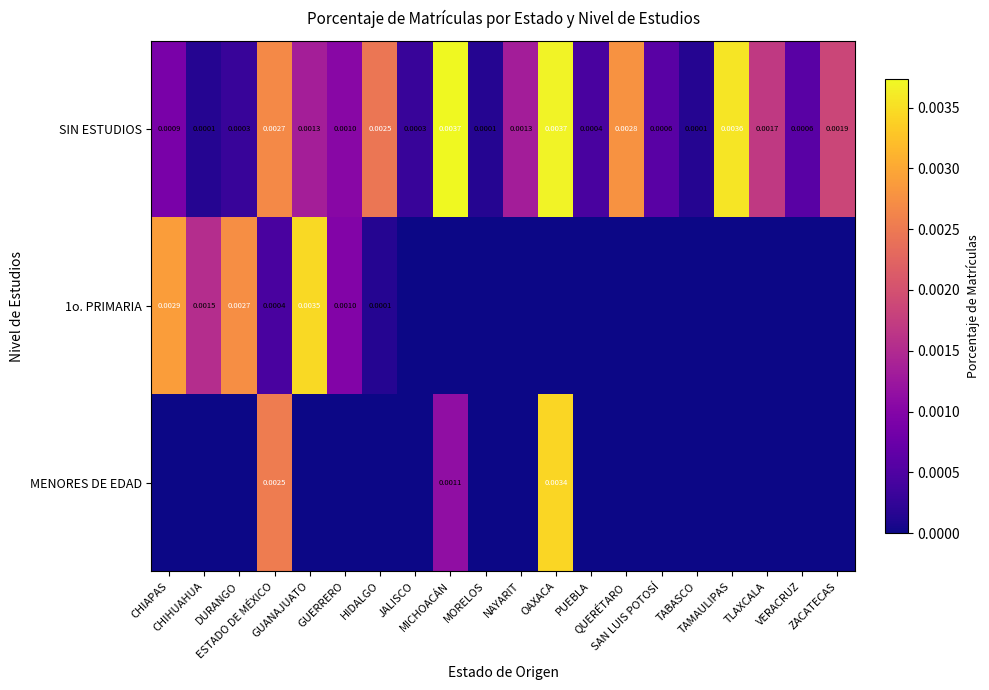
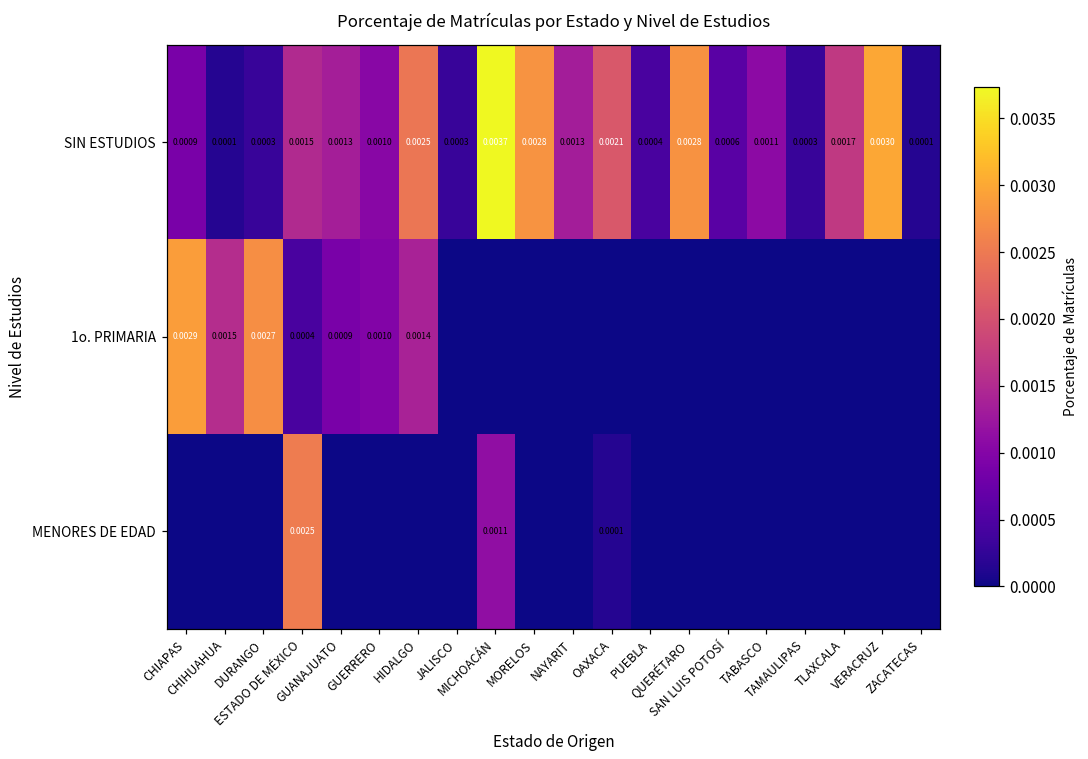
  {
    "SIN ESTUDIOS": {
      "CHIAPAS": 0.0009,
      "CHIHUAHUA": 0.0001,
      "DURANGO": 0.0003,
-     "ESTADO DE MÉXICO": 0.0027,
+     "ESTADO DE MÉXICO": 0.0015,
      "GUANAJUATO": 0.0013,
      "GUERRERO": 0.0010,
      "HIDALGO": 0.0025,
      "JALISCO": 0.0003,
      "MICHOACÁN": 0.0037,
-     "MORELOS": 0.0001,
+     "MORELOS": 0.0028,
      "NAYARIT": 0.0013,
-     "OAXACA": 0.0037,
+     "OAXACA": 0.0021,
      "PUEBLA": 0.0004,
      "QUERÉTARO": 0.0028,
      "SAN LUIS POTOSÍ": 0.0006,
-     "TABASCO": 0.0001,
-     "TAMAULIPAS": 0.0036,
+     "TABASCO": 0.0011,
+     "TAMAULIPAS": 0.0003,
      "TLAXCALA": 0.0017,
-     "VERACRUZ": 0.0006,
-     "ZACATECAS": 0.0019
+     "VERACRUZ": 0.0030,
+     "ZACATECAS": 0.0001
    },
    "1o. PRIMARIA": {
      "CHIAPAS": 0.0029,
      "CHIHUAHUA": 0.0015,
      "DURANGO": 0.0027,
      "ESTADO DE MÉXICO": 0.0004,
-     "GUANAJUATO": 0.0035,
+     "GUANAJUATO": 0.0009,
      "GUERRERO": 0.0010,
-     "HIDALGO": 0.0001
+     "HIDALGO": 0.0014
    },
    "MENORES DE EDAD": {
      "ESTADO DE MÉXICO": 0.0025,
      "MICHOACÁN": 0.0011,
-     "OAXACA": 0.0034
+     "OAXACA": 0.0001
    }
  }
